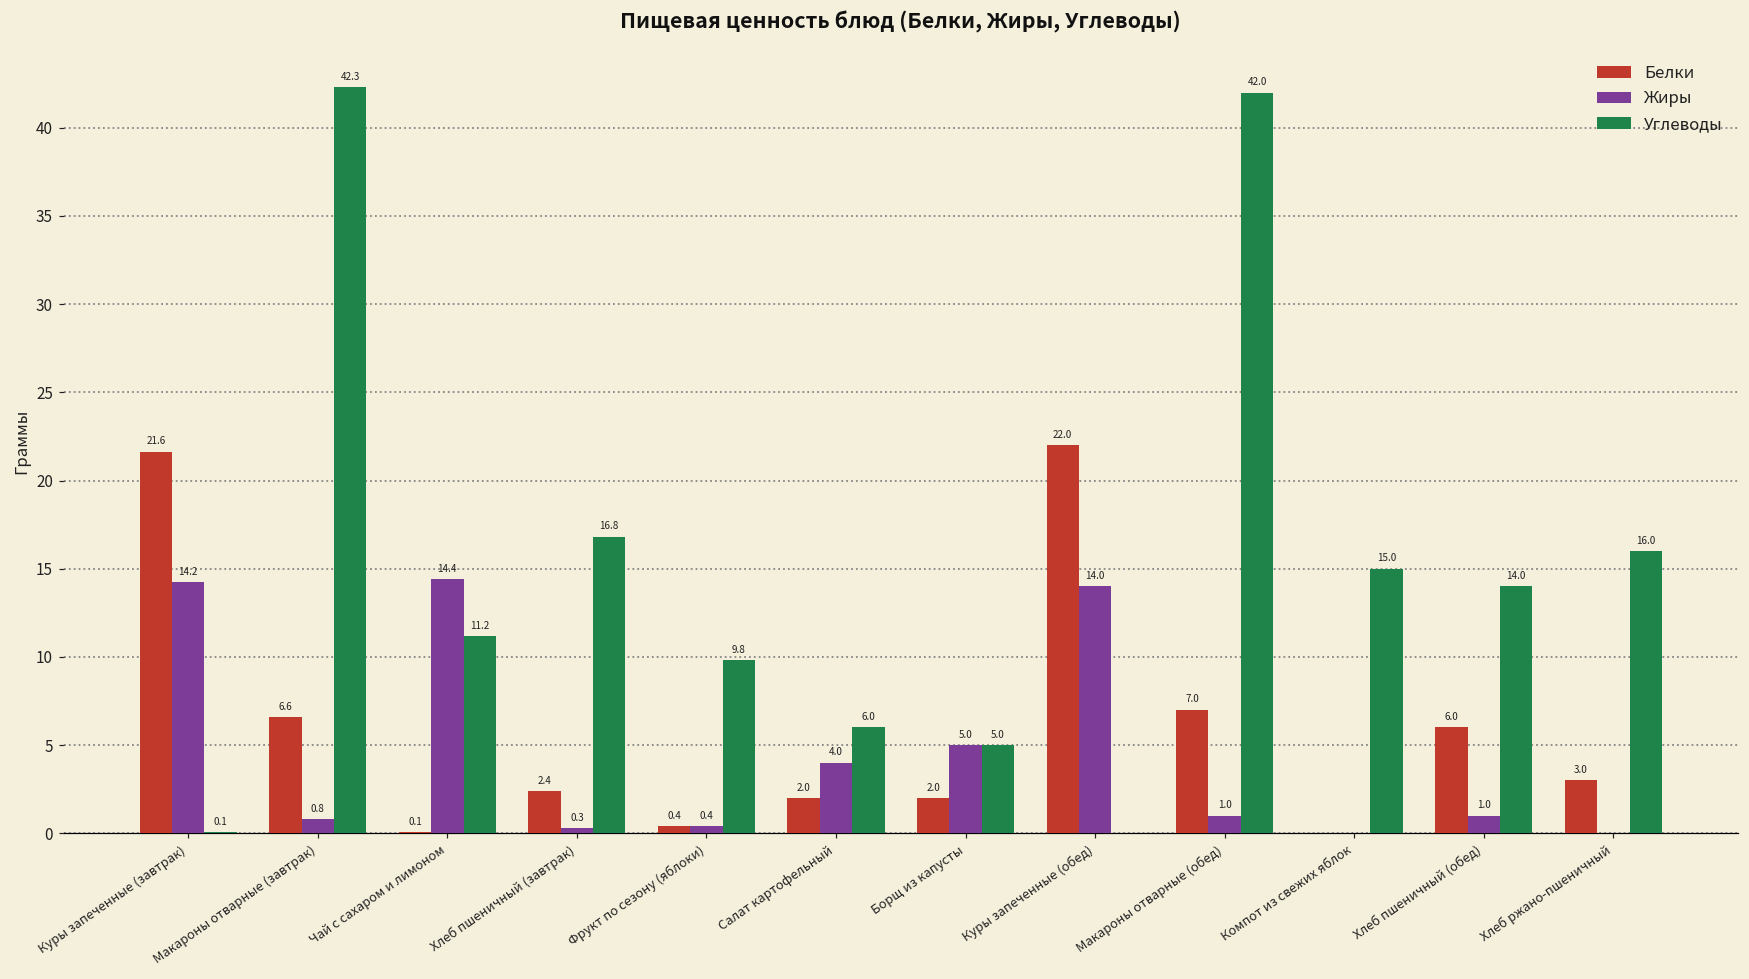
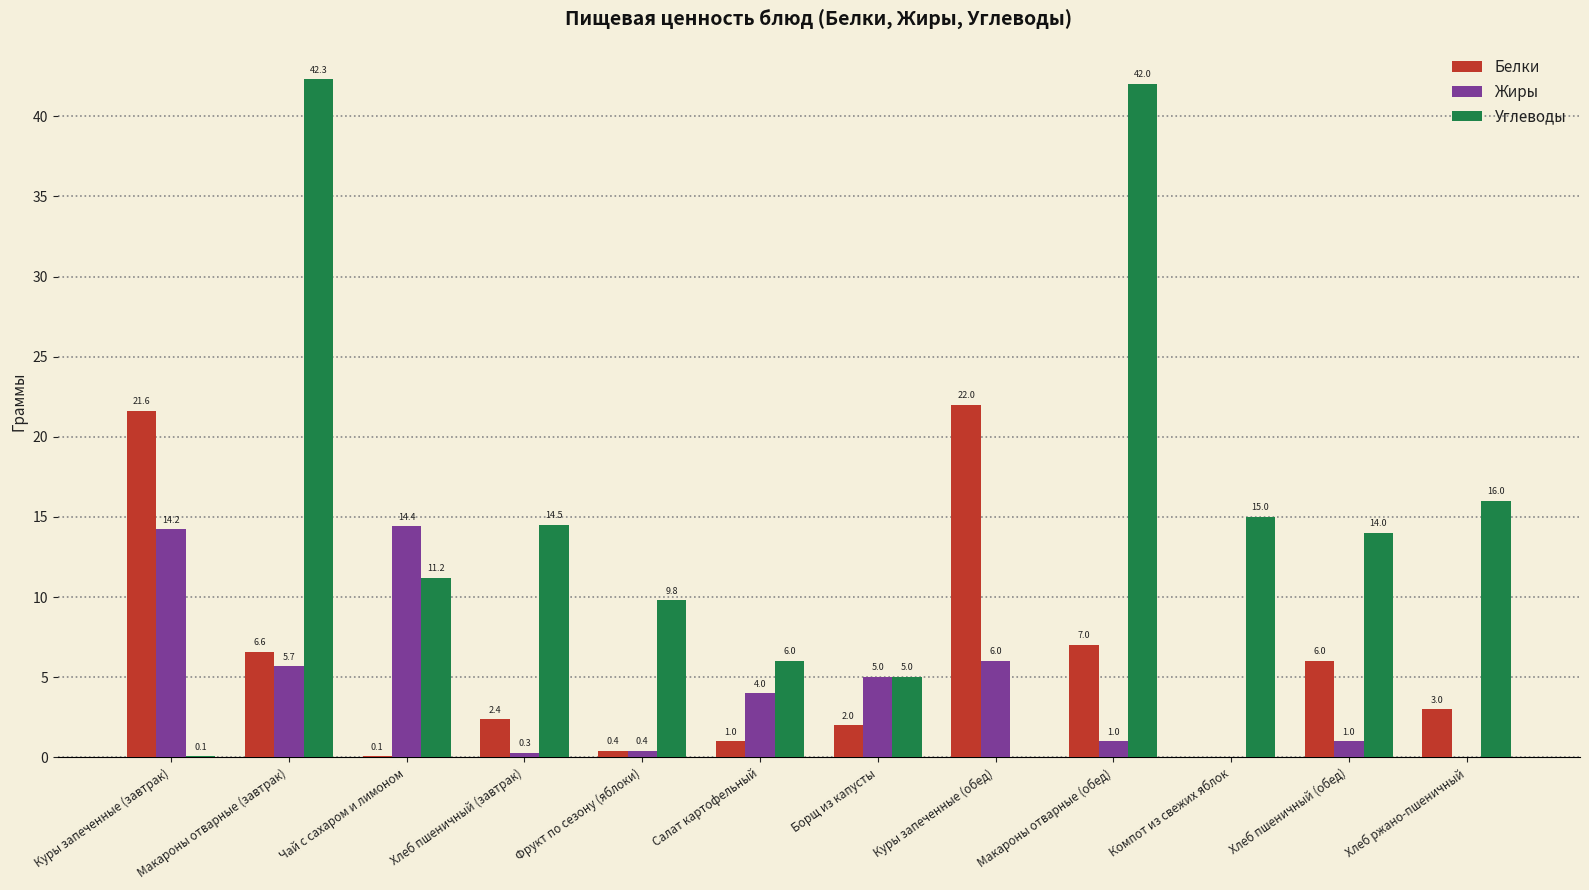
  {
    "Белки": {
      "Куры запеченные (завтрак)": 21.6,
      "Макароны отварные (завтрак)": 6.6,
      "Чай с сахаром и лимоном": 0.1,
      "Хлеб пшеничный (завтрак)": 2.4,
      "Фрукт по сезону (яблоки)": 0.4,
-     "Салат картофельный": 2.0,
+     "Салат картофельный": 1.0,
      "Борщ из капусты": 2.0,
      "Куры запеченные (обед)": 22.0,
      "Макароны отварные (обед)": 7.0,
      "Хлеб пшеничный (обед)": 6.0,
      "Хлеб ржано-пшеничный": 3.0
    },
    "Жиры": {
      "Куры запеченные (завтрак)": 14.2,
-     "Макароны отварные (завтрак)": 0.8,
+     "Макароны отварные (завтрак)": 5.7,
      "Чай с сахаром и лимоном": 14.4,
      "Хлеб пшеничный (завтрак)": 0.3,
      "Фрукт по сезону (яблоки)": 0.4,
      "Салат картофельный": 4.0,
      "Борщ из капусты": 5.0,
-     "Куры запеченные (обед)": 14.0,
+     "Куры запеченные (обед)": 6.0,
      "Макароны отварные (обед)": 1.0,
      "Хлеб пшеничный (обед)": 1.0
    },
    "Углеводы": {
      "Куры запеченные (завтрак)": 0.1,
      "Макароны отварные (завтрак)": 42.3,
      "Чай с сахаром и лимоном": 11.2,
-     "Хлеб пшеничный (завтрак)": 16.8,
+     "Хлеб пшеничный (завтрак)": 14.5,
      "Фрукт по сезону (яблоки)": 9.8,
      "Салат картофельный": 6.0,
      "Борщ из капусты": 5.0,
      "Макароны отварные (обед)": 42.0,
      "Компот из свежих яблок": 15.0,
      "Хлеб пшеничный (обед)": 14.0,
      "Хлеб ржано-пшеничный": 16.0
    }
  }
